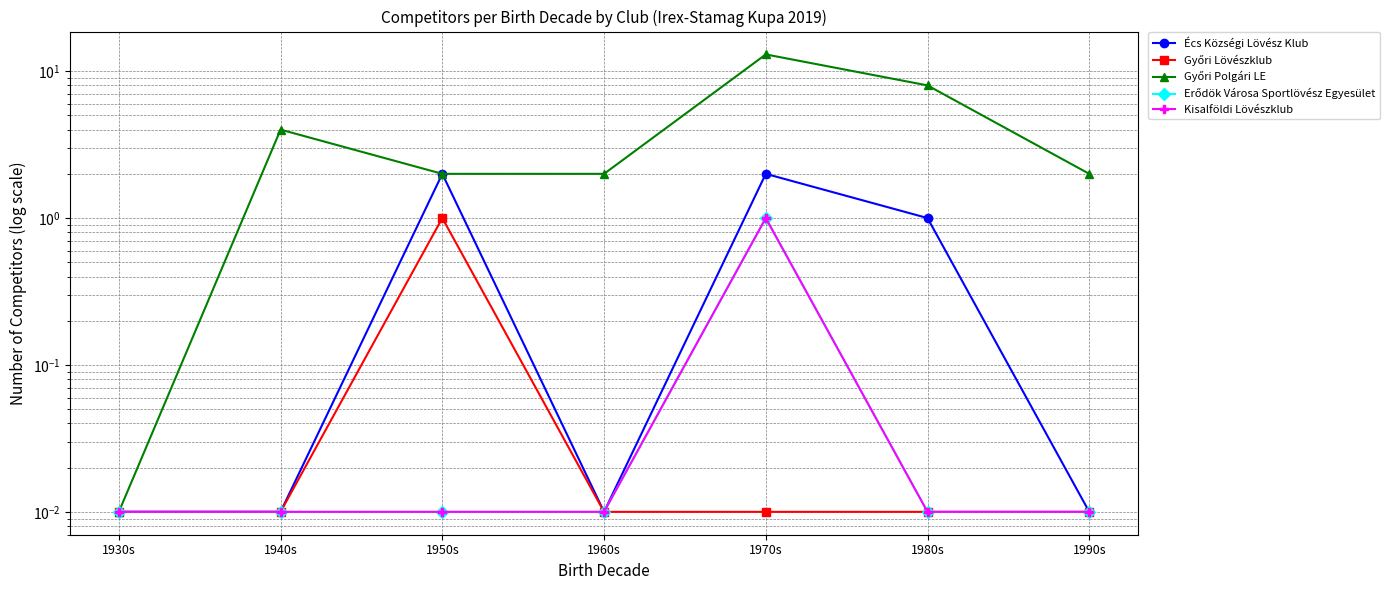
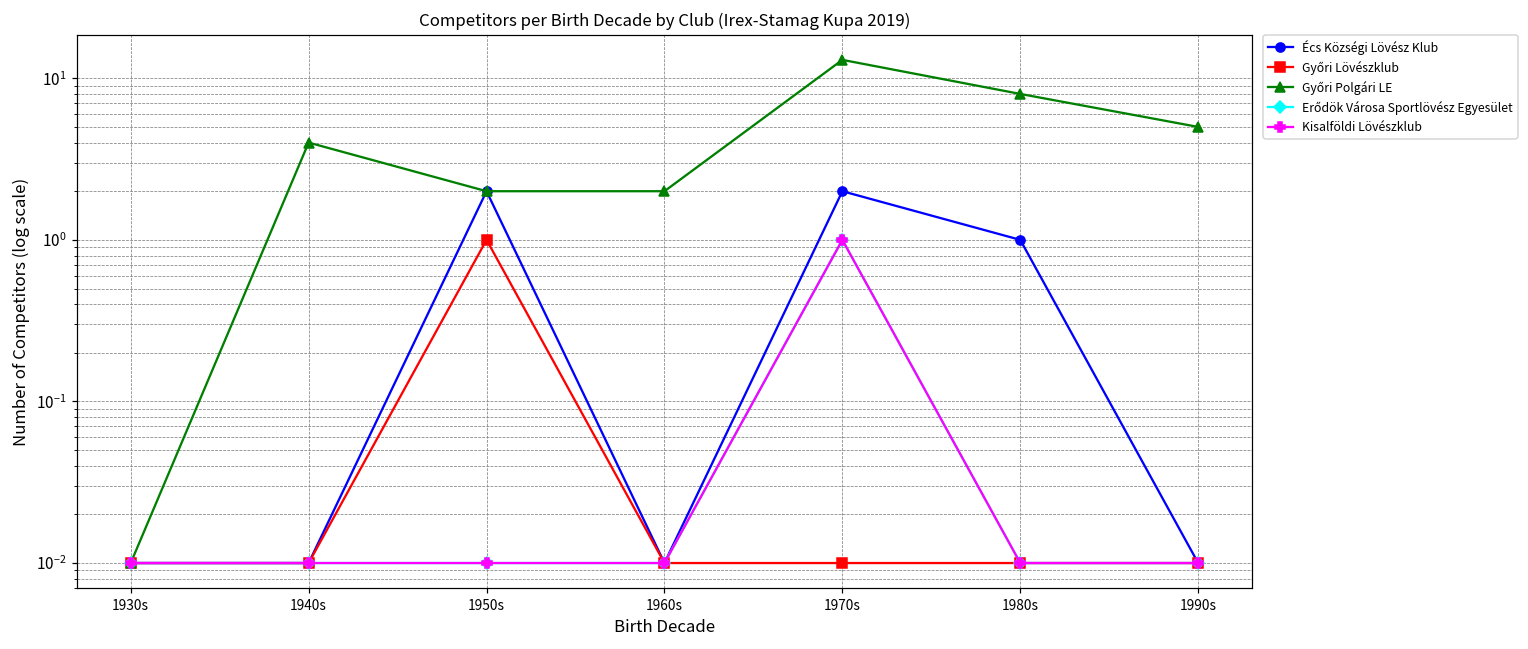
  {
    "Écs Községi Lövész Klub": {
      "1970s": 2,
      "1980s": 1
    },
    "Győri Lövészklub": {
      "1950s": 1,
      "1970s": 0.010
    },
    "Győri Polgári LE": {
      "1940s": 4,
      "1960s": 2,
      "1970s": 13,
      "1980s": 8,
-     "1990s": 2
+     "1990s": 5
    },
    "Kisalföldi Lövészklub": {
      "1950s": 0.010,
      "1970s": 1
    }
  }
